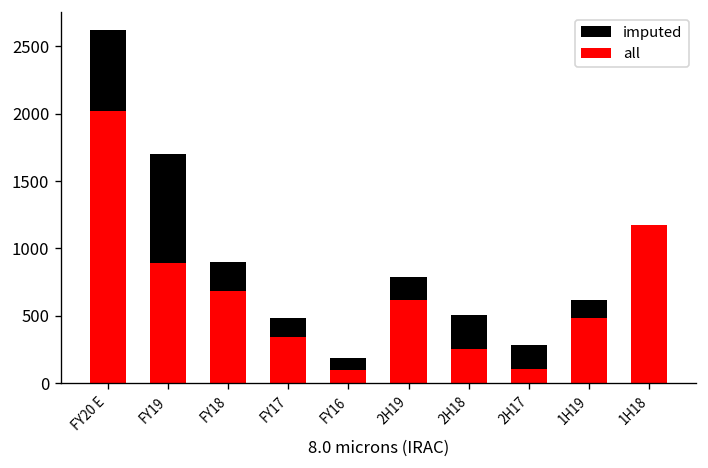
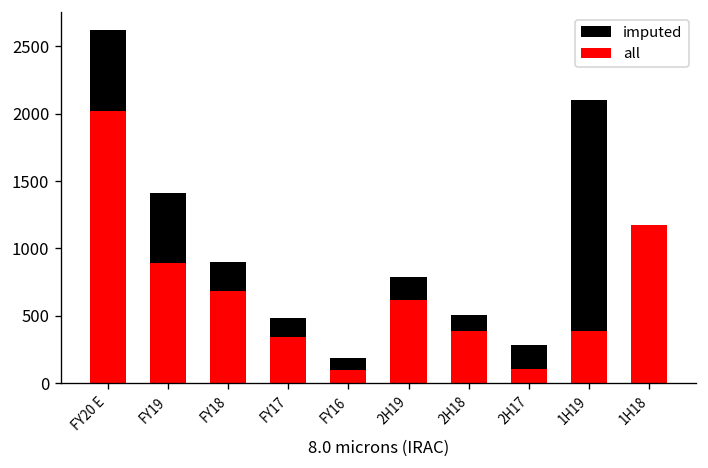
  {
    "imputed": {
      "FY20 E": 2620,
-     "FY19": 1700,
+     "FY19": 1410,
      "FY18": 900,
      "FY17": 490,
      "FY16": 190,
      "2H19": 790,
      "2H18": 510,
      "2H17": 280,
-     "1H19": 620
+     "1H19": 2100
    },
    "all": {
-     "2H18": 260,
-     "1H19": 480,
+     "2H18": 390,
+     "1H19": 390,
      "1H18": 1180
    }
  }
